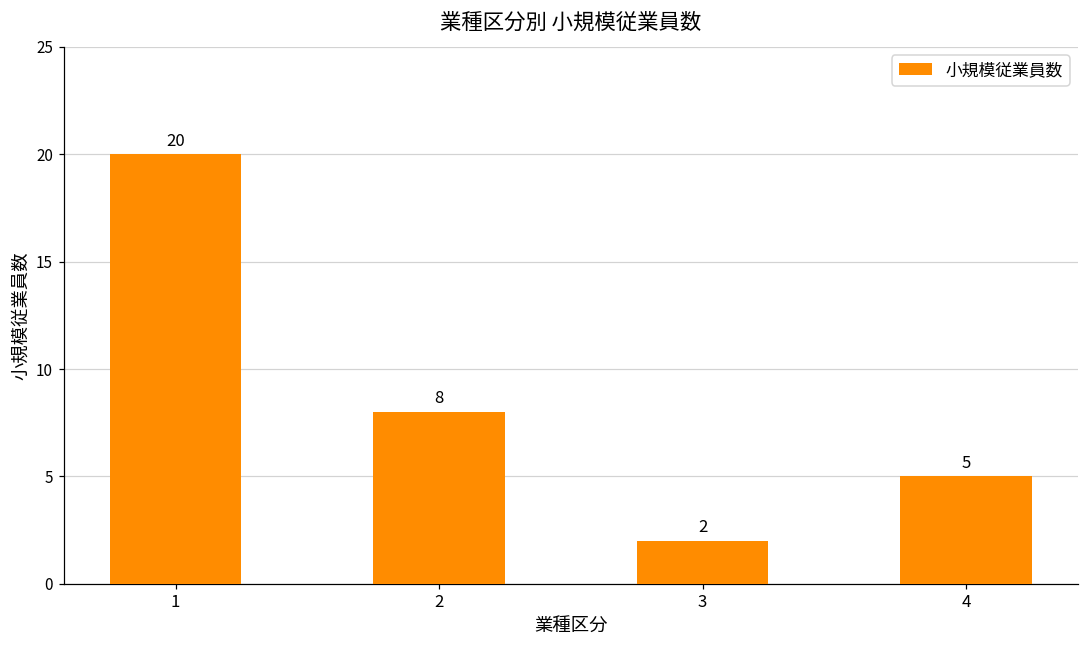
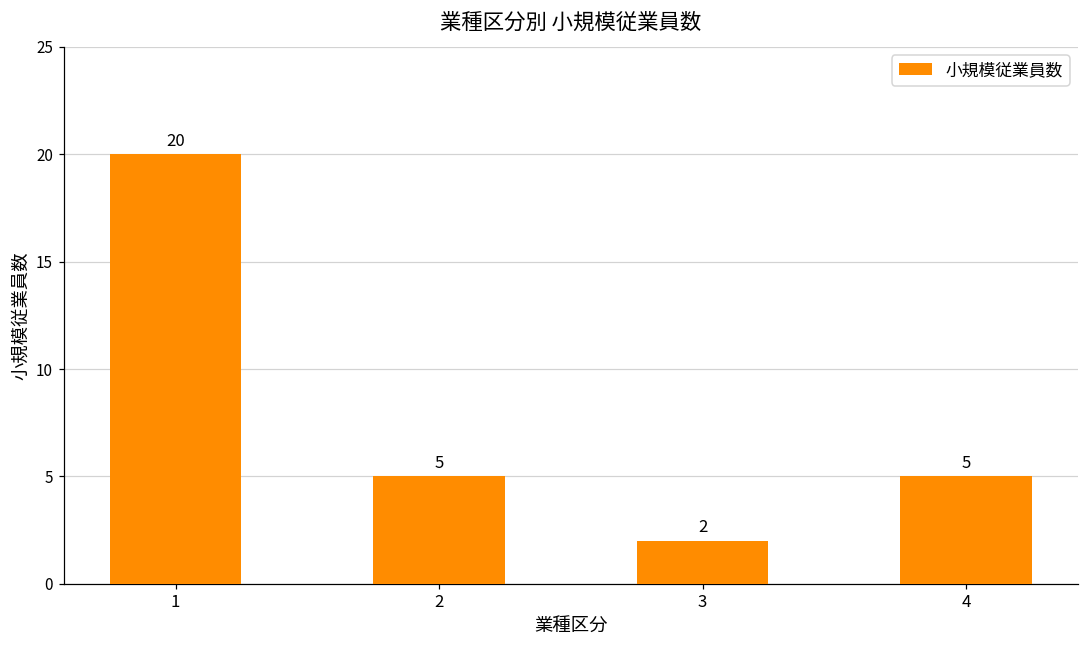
  {
    "1": 20,
-   "2": 8,
+   "2": 5,
    "3": 2,
    "4": 5
  }
